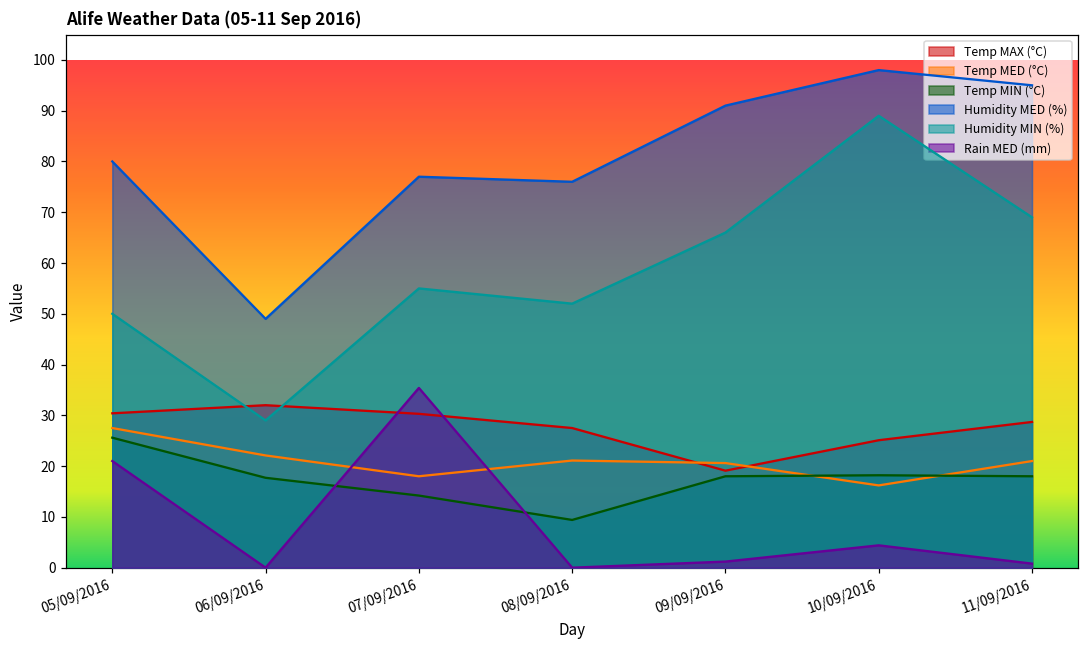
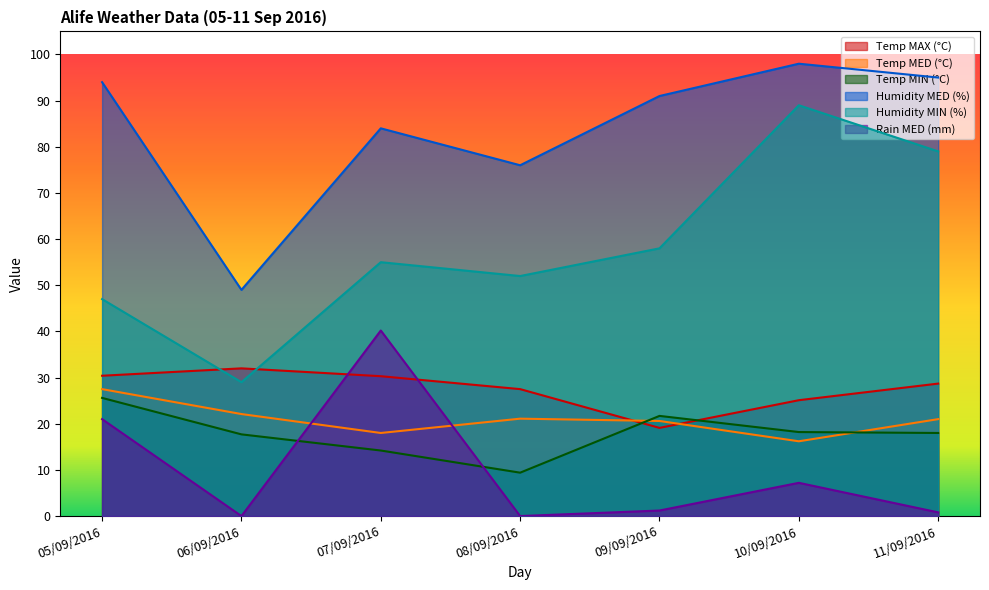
  {
    "Temp MAX (°C)": {
      "05/09/2016": 30,
      "06/09/2016": 32,
      "07/09/2016": 30,
      "08/09/2016": 28,
      "09/09/2016": 19,
      "10/09/2016": 25,
      "11/09/2016": 29
    },
    "Temp MED (°C)": {
      "05/09/2016": 28,
      "06/09/2016": 22,
      "07/09/2016": 18,
      "08/09/2016": 21,
      "09/09/2016": 21,
      "10/09/2016": 16,
      "11/09/2016": 21
    },
    "Temp MIN (°C)": {
      "05/09/2016": 26,
      "06/09/2016": 18,
      "07/09/2016": 14,
      "08/09/2016": 9,
-     "09/09/2016": 18,
+     "09/09/2016": 22,
      "10/09/2016": 18,
      "11/09/2016": 18
    },
    "Humidity MED (%)": {
-     "05/09/2016": 80,
+     "05/09/2016": 94,
      "06/09/2016": 49,
-     "07/09/2016": 77,
+     "07/09/2016": 84,
      "08/09/2016": 76,
      "09/09/2016": 91,
      "10/09/2016": 98
    },
    "Humidity MIN (%)": {
-     "05/09/2016": 50,
+     "05/09/2016": 47,
      "06/09/2016": 29,
      "07/09/2016": 55,
      "08/09/2016": 52,
-     "09/09/2016": 66,
+     "09/09/2016": 58,
      "10/09/2016": 89,
-     "11/09/2016": 69
+     "11/09/2016": 79
    },
    "Rain MED (mm)": {
      "05/09/2016": 21,
      "06/09/2016": 0,
-     "07/09/2016": 35,
+     "07/09/2016": 40,
      "08/09/2016": 0,
      "09/09/2016": 1,
-     "10/09/2016": 4,
+     "10/09/2016": 7,
      "11/09/2016": 1
    }
  }
